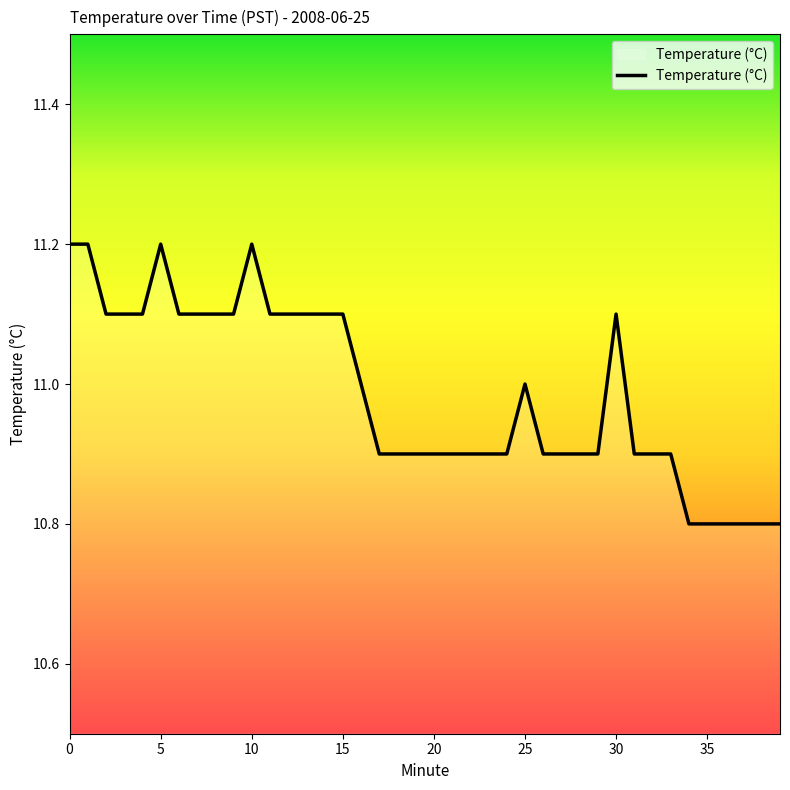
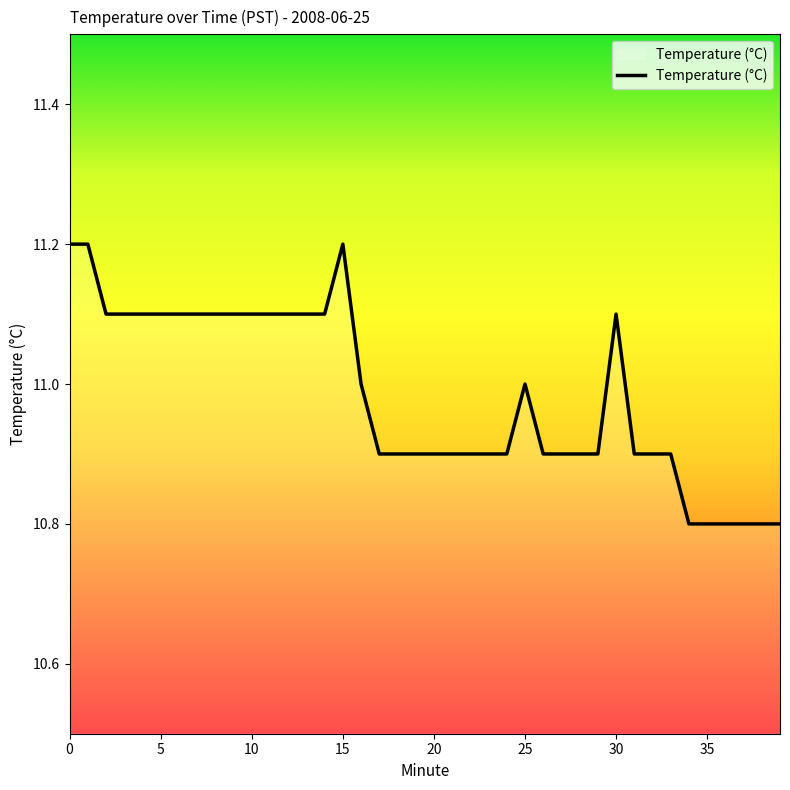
  {
    "0": 11.2,
-   "5": 11.2,
-   "10": 11.2,
-   "15": 11.1,
+   "5": 11.1,
+   "10": 11.1,
+   "15": 11.2,
    "20": 10.9,
    "25": 11.0,
    "30": 11.1,
    "35": 10.8
  }
